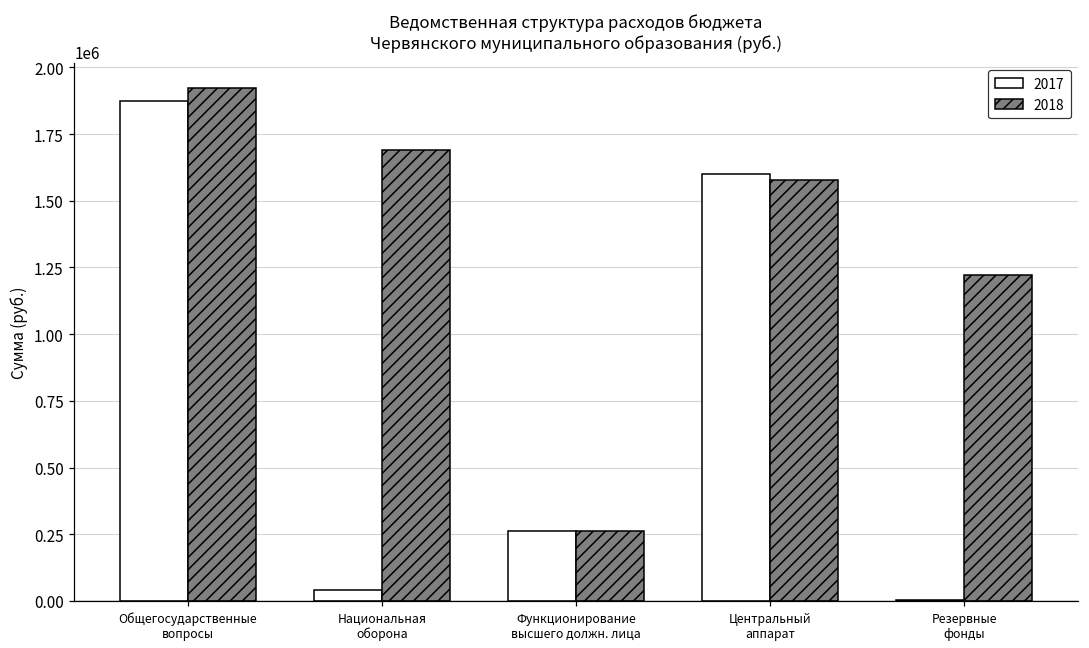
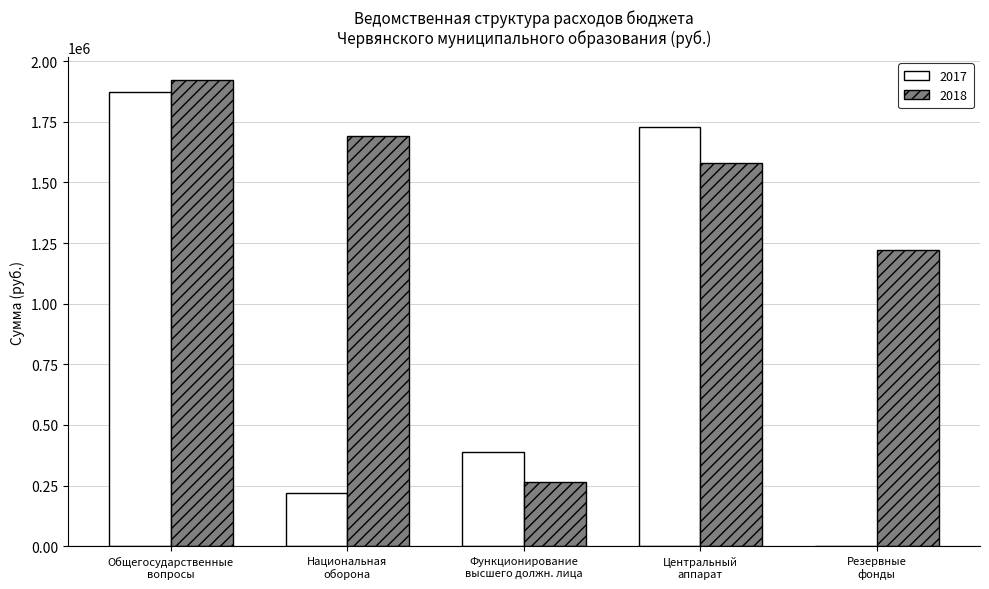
  {
    "2017": {
      "Общегосударственные вопросы": 1870000,
-     "Национальная оборона": 40000,
-     "Функционирование высшего должн. лица": 260000,
-     "Центральный аппарат": 1600000
+     "Национальная оборона": 220000,
+     "Функционирование высшего должн. лица": 390000,
+     "Центральный аппарат": 1730000
    },
    "2018": {
      "Общегосударственные вопросы": 1920000,
      "Национальная оборона": 1690000,
      "Функционирование высшего должн. лица": 260000,
      "Центральный аппарат": 1580000,
      "Резервные фонды": 1220000
    }
  }
